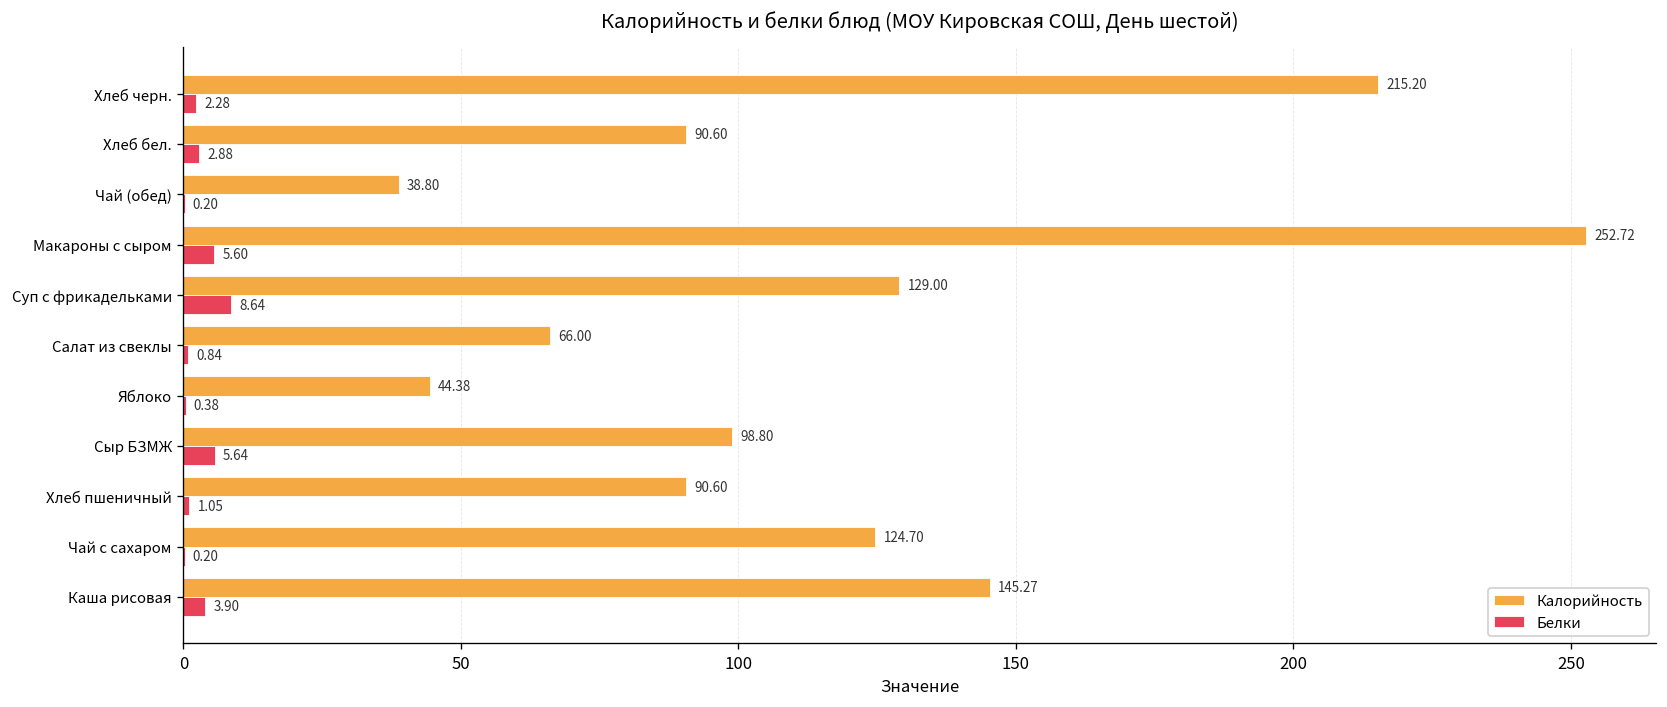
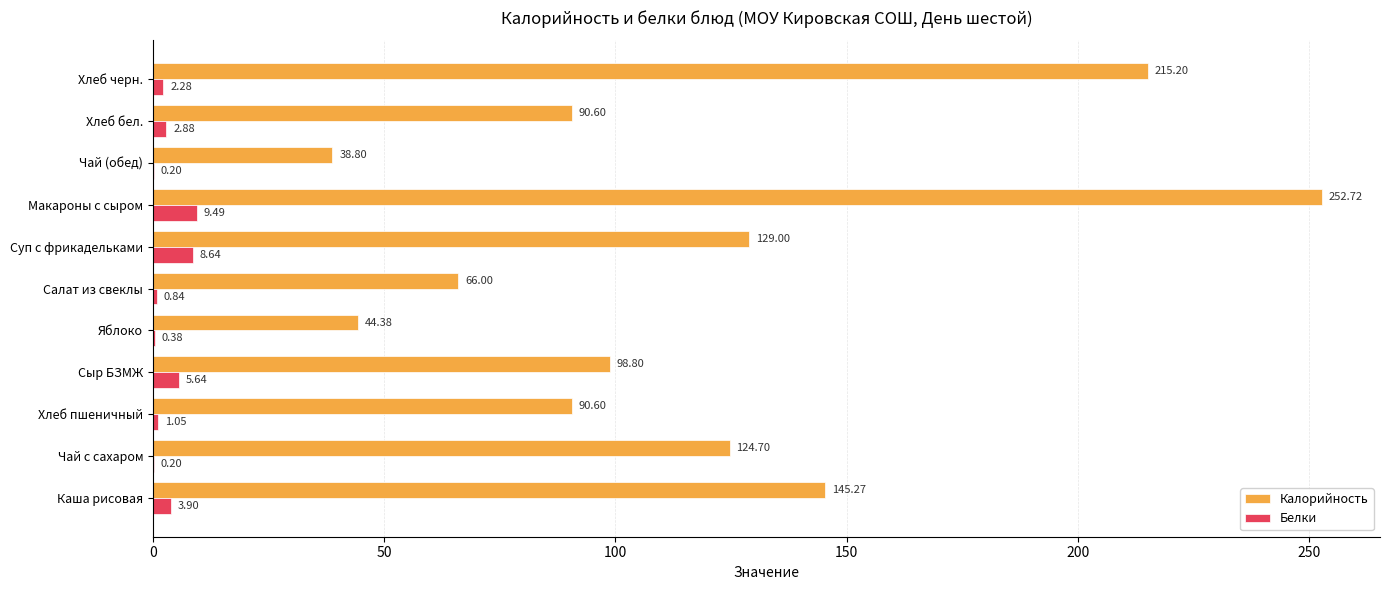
  {
    "Калорийность": {
      "Хлеб черн.": 215.20,
      "Хлеб бел.": 90.60,
      "Чай (обед)": 38.80,
      "Макароны с сыром": 252.72,
      "Суп с фрикадельками": 129.00,
      "Салат из свеклы": 66.00,
      "Яблоко": 44.38,
      "Сыр БЗМЖ": 98.80,
      "Хлеб пшеничный": 90.60,
      "Чай с сахаром": 124.70,
      "Каша рисовая": 145.27
    },
    "Белки": {
      "Хлеб черн.": 2.28,
      "Хлеб бел.": 2.88,
      "Чай (обед)": 0.20,
-     "Макароны с сыром": 5.60,
+     "Макароны с сыром": 9.49,
      "Суп с фрикадельками": 8.64,
      "Салат из свеклы": 0.84,
      "Яблоко": 0.38,
      "Сыр БЗМЖ": 5.64,
      "Хлеб пшеничный": 1.05,
      "Чай с сахаром": 0.20,
      "Каша рисовая": 3.90
    }
  }
